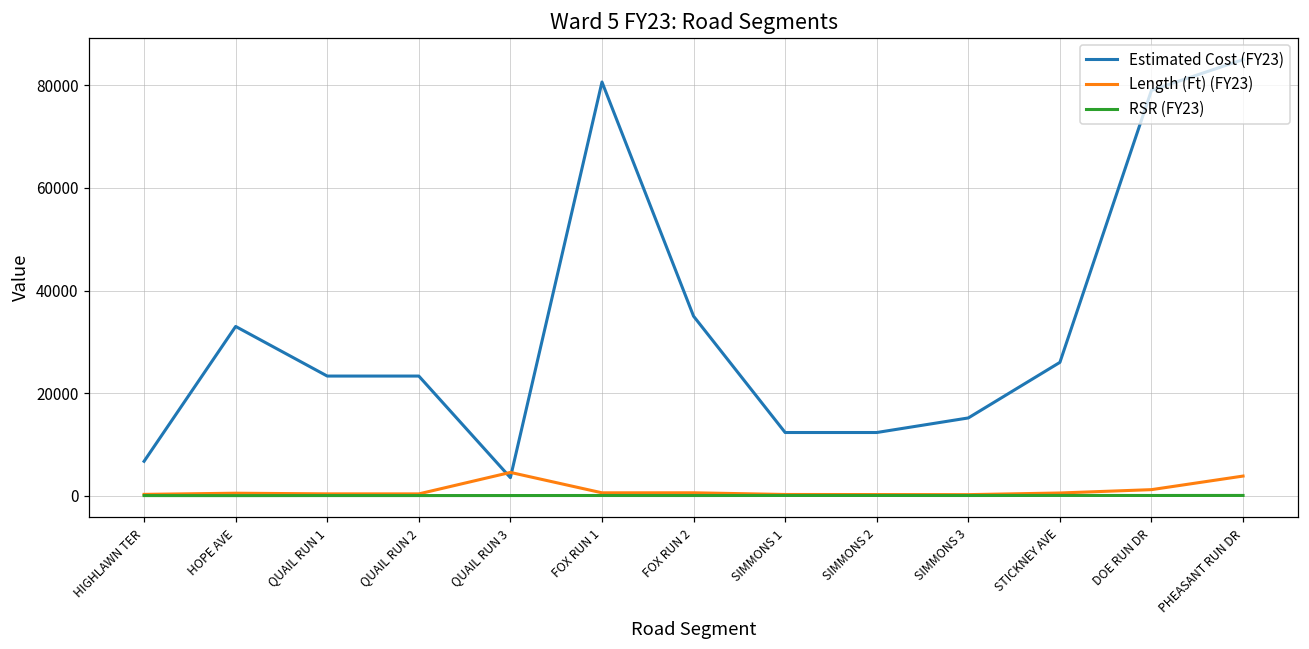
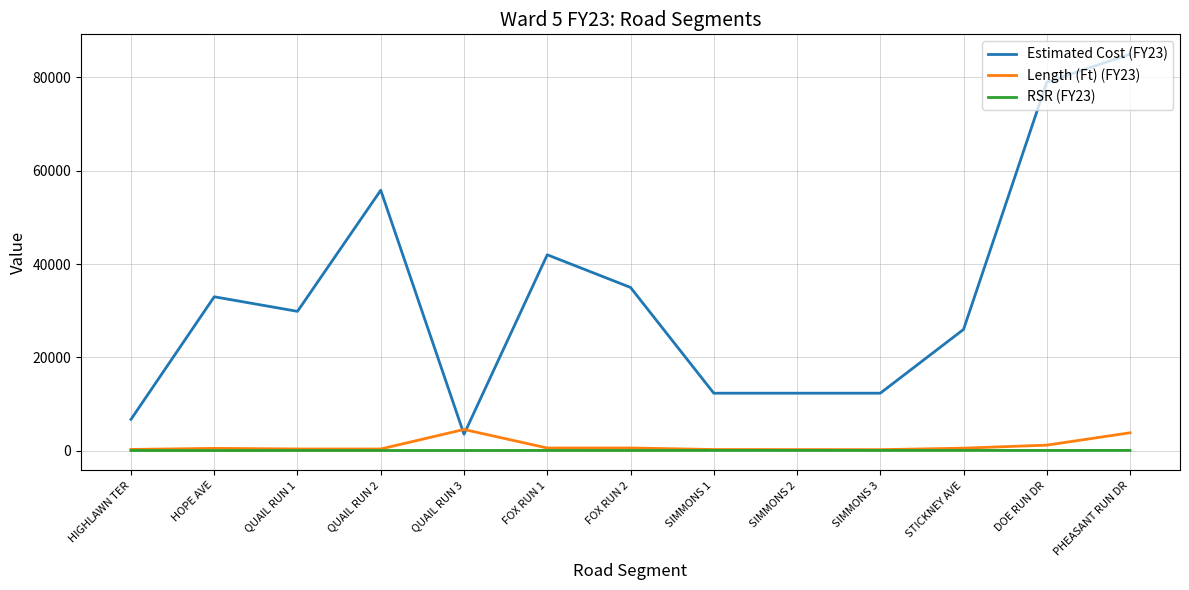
  {
    "Estimated Cost (FY23)": {
      "HIGHLAWN TER": 7000,
      "HOPE AVE": 33000,
-     "QUAIL RUN 1": 23000,
-     "QUAIL RUN 2": 23000,
+     "QUAIL RUN 1": 30000,
+     "QUAIL RUN 2": 56000,
      "QUAIL RUN 3": 4000,
-     "FOX RUN 1": 81000,
+     "FOX RUN 1": 42000,
      "FOX RUN 2": 35000,
      "SIMMONS 1": 12000,
      "SIMMONS 2": 12000,
-     "SIMMONS 3": 15000,
+     "SIMMONS 3": 12000,
      "STICKNEY AVE": 26000
    },
    "Length (Ft) (FY23)": {
      "QUAIL RUN 3": 5000,
      "DOE RUN DR": 1000,
      "PHEASANT RUN DR": 4000
    },
    "RSR (FY23)": {
      "QUAIL RUN 3": 0,
      "DOE RUN DR": 0,
      "PHEASANT RUN DR": 0
    }
  }
